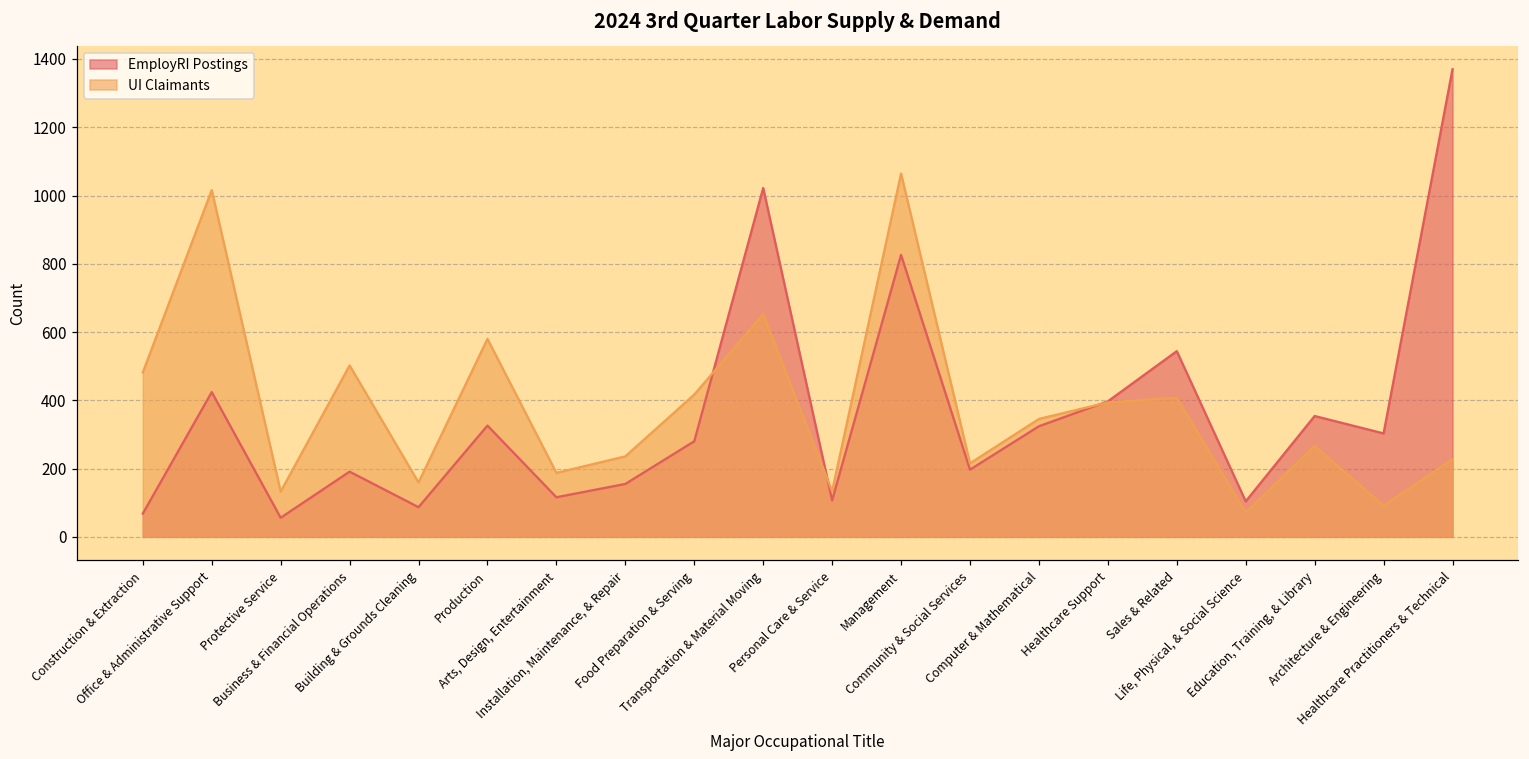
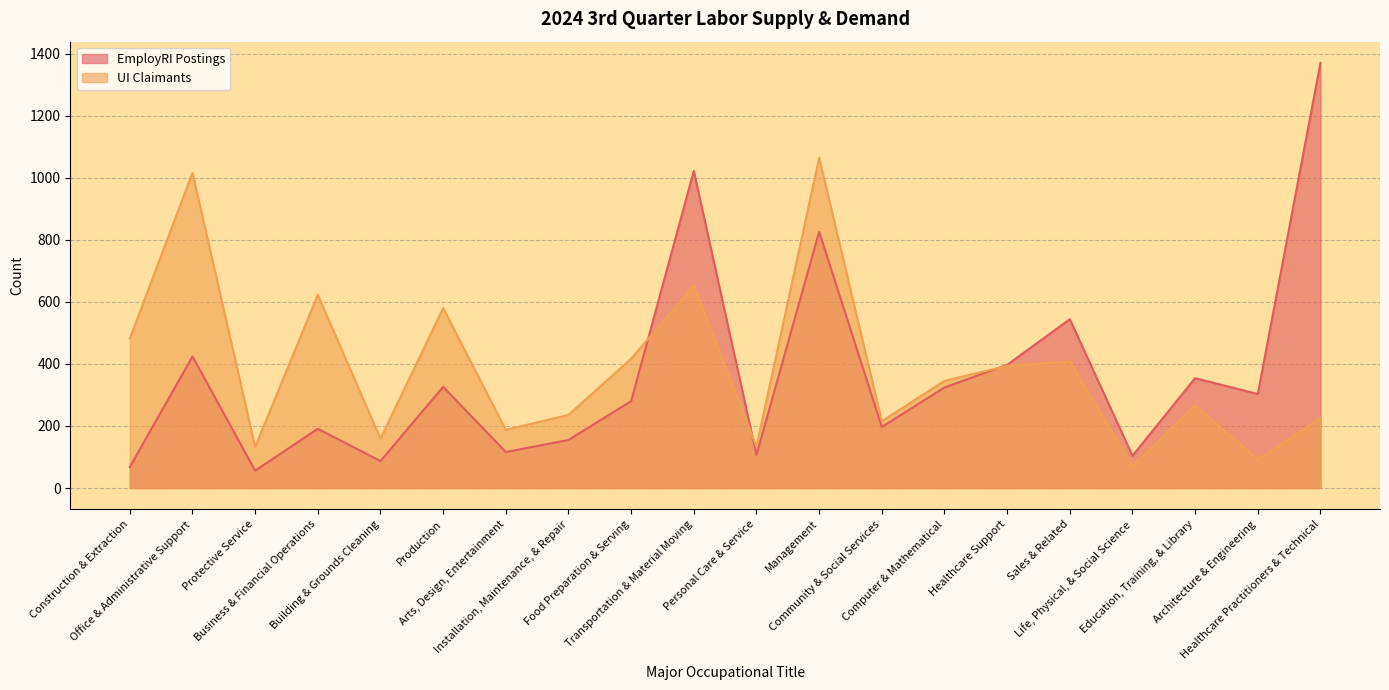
  {
    "EmployRI Postings": {
      "Construction & Extraction": 70,
      "Office & Administrative Support": 420,
      "Protective Service": 60,
      "Business & Financial Operations": 190,
      "Building & Grounds Cleaning": 90,
      "Production": 330,
      "Arts, Design, Entertainment": 120,
      "Installation, Maintenance, & Repair": 160,
      "Food Preparation & Serving": 280,
      "Transportation & Material Moving": 1020,
      "Personal Care & Service": 110,
      "Management": 830,
      "Community & Social Services": 200,
      "Computer & Mathematical": 320,
      "Sales & Related": 540,
      "Life, Physical, & Social Science": 100,
      "Education, Training, & Library": 350,
      "Architecture & Engineering": 300,
      "Healthcare Practitioners & Technical": 1370
    },
    "UI Claimants": {
      "Construction & Extraction": 480,
      "Office & Administrative Support": 1020,
      "Protective Service": 130,
-     "Business & Financial Operations": 500,
+     "Business & Financial Operations": 620,
      "Building & Grounds Cleaning": 160,
      "Production": 580,
      "Arts, Design, Entertainment": 190,
      "Installation, Maintenance, & Repair": 240,
      "Food Preparation & Serving": 420,
      "Transportation & Material Moving": 650,
      "Personal Care & Service": 130,
      "Management": 1060,
      "Community & Social Services": 220,
      "Computer & Mathematical": 350,
      "Sales & Related": 410,
      "Life, Physical, & Social Science": 70,
      "Education, Training, & Library": 270,
      "Architecture & Engineering": 90,
      "Healthcare Practitioners & Technical": 230
    }
  }
